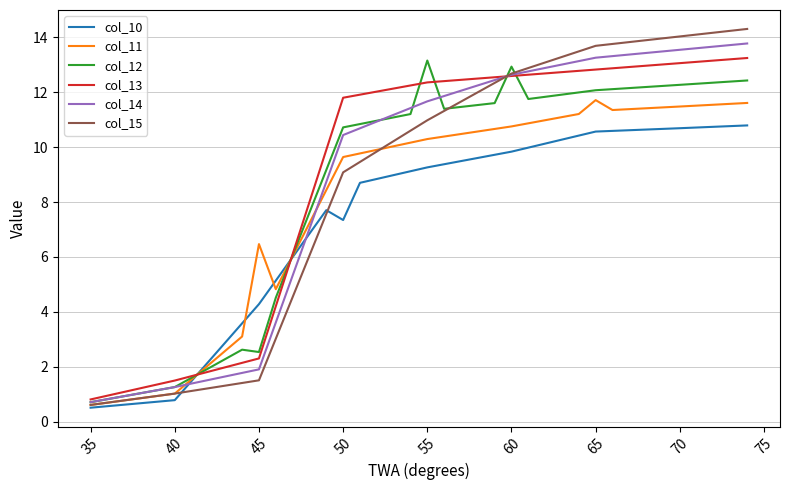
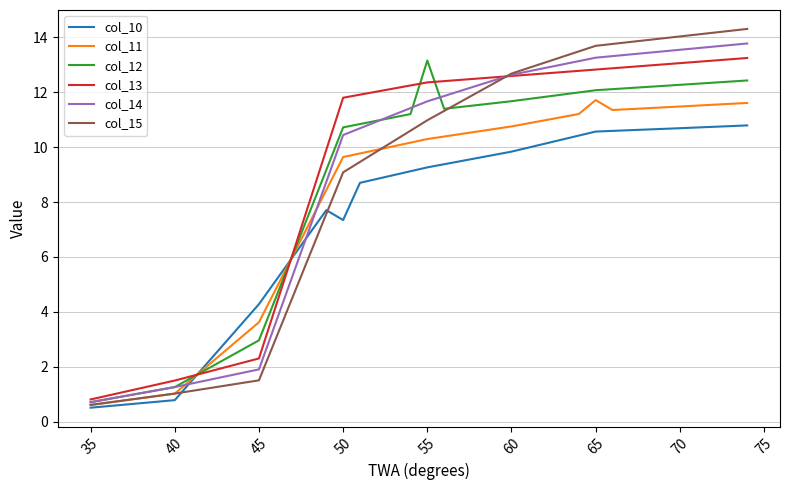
  {
    "col_10": {
      "35": 0.5,
      "40": 0.8,
      "45": 4.3,
      "50": 7.3,
      "55": 9.3,
      "60": 9.8,
      "65": 10.6,
      "70": 10.7
    },
    "col_11": {
-     "45": 6.5,
+     "45": 3.6,
      "50": 9.6,
      "55": 10.3,
      "60": 10.8,
      "65": 11.7,
      "70": 11.5
    },
    "col_12": {
-     "45": 2.5,
+     "45": 3.0,
      "50": 10.7,
      "55": 13.2,
-     "60": 12.9,
+     "60": 11.7,
      "65": 12.1,
      "70": 12.3
    },
    "col_13": {
      "35": 0.8,
      "40": 1.5,
      "45": 2.3,
      "50": 11.8,
      "55": 12.4,
      "65": 12.8,
      "70": 13.1
    },
    "col_14": {
      "45": 1.9,
      "50": 10.4,
      "55": 11.7,
      "65": 13.3,
      "70": 13.6
    },
    "col_15": {
      "45": 1.5,
      "50": 9.1,
      "55": 11.0,
      "65": 13.7,
      "70": 14.0
    }
  }
